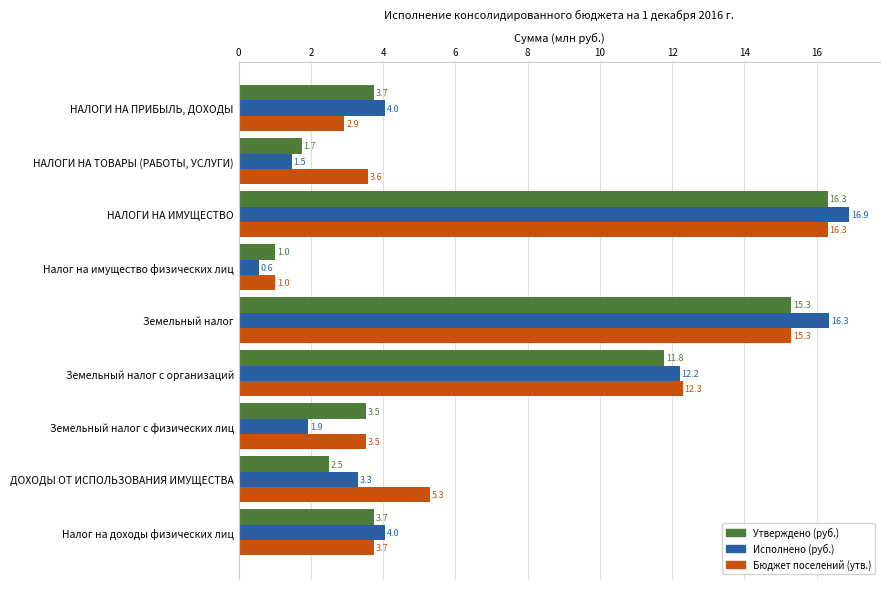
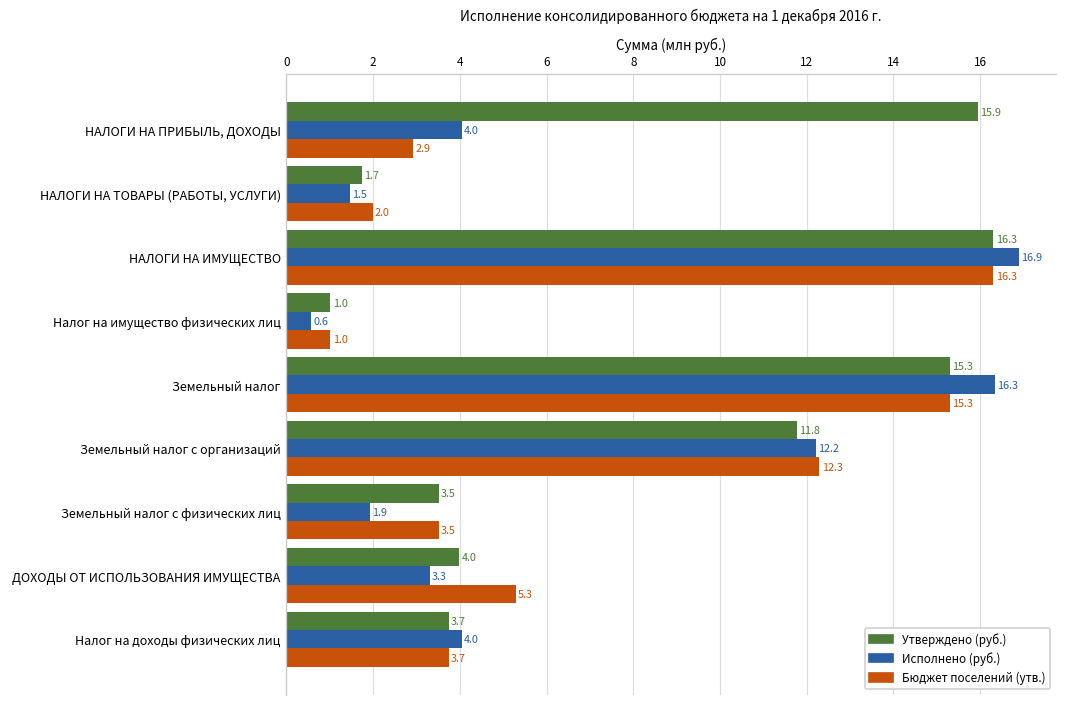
  {
    "Утверждено (руб.)": {
-     "НАЛОГИ НА ПРИБЫЛЬ, ДОХОДЫ": 3.7,
+     "НАЛОГИ НА ПРИБЫЛЬ, ДОХОДЫ": 15.9,
      "НАЛОГИ НА ТОВАРЫ (РАБОТЫ, УСЛУГИ)": 1.7,
      "НАЛОГИ НА ИМУЩЕСТВО": 16.3,
      "Налог на имущество физических лиц": 1.0,
      "Земельный налог": 15.3,
      "Земельный налог с организаций": 11.8,
      "Земельный налог с физических лиц": 3.5,
-     "ДОХОДЫ ОТ ИСПОЛЬЗОВАНИЯ ИМУЩЕСТВА": 2.5,
+     "ДОХОДЫ ОТ ИСПОЛЬЗОВАНИЯ ИМУЩЕСТВА": 4.0,
      "Налог на доходы физических лиц": 3.7
    },
    "Исполнено (руб.)": {
      "НАЛОГИ НА ПРИБЫЛЬ, ДОХОДЫ": 4.0,
      "НАЛОГИ НА ТОВАРЫ (РАБОТЫ, УСЛУГИ)": 1.5,
      "НАЛОГИ НА ИМУЩЕСТВО": 16.9,
      "Налог на имущество физических лиц": 0.6,
      "Земельный налог": 16.3,
      "Земельный налог с организаций": 12.2,
      "Земельный налог с физических лиц": 1.9,
      "ДОХОДЫ ОТ ИСПОЛЬЗОВАНИЯ ИМУЩЕСТВА": 3.3,
      "Налог на доходы физических лиц": 4.0
    },
    "Бюджет поселений (утв.)": {
      "НАЛОГИ НА ПРИБЫЛЬ, ДОХОДЫ": 2.9,
-     "НАЛОГИ НА ТОВАРЫ (РАБОТЫ, УСЛУГИ)": 3.6,
+     "НАЛОГИ НА ТОВАРЫ (РАБОТЫ, УСЛУГИ)": 2.0,
      "НАЛОГИ НА ИМУЩЕСТВО": 16.3,
      "Налог на имущество физических лиц": 1.0,
      "Земельный налог": 15.3,
      "Земельный налог с организаций": 12.3,
      "Земельный налог с физических лиц": 3.5,
      "ДОХОДЫ ОТ ИСПОЛЬЗОВАНИЯ ИМУЩЕСТВА": 5.3,
      "Налог на доходы физических лиц": 3.7
    }
  }
